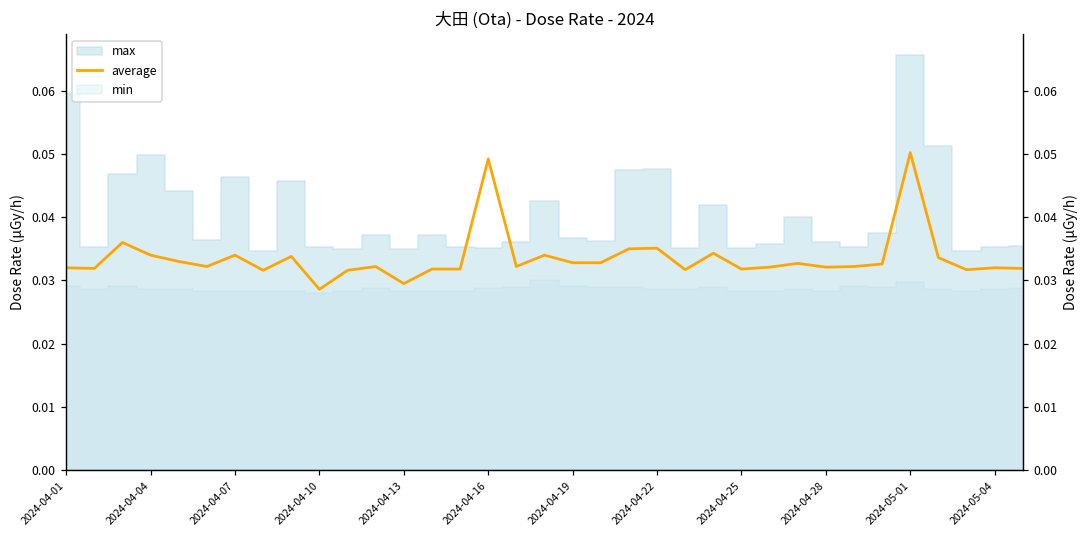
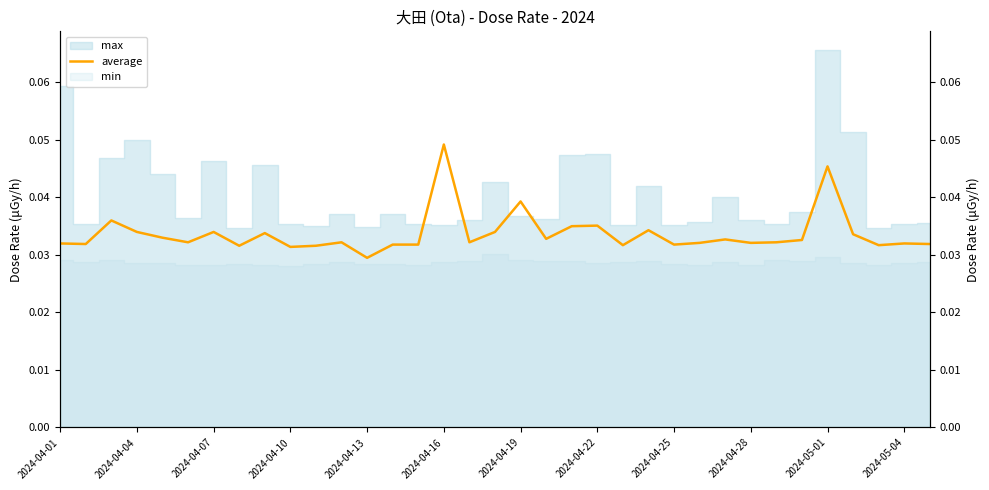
  {
    "average": {
      "2024-04-01": 0.032,
      "2024-04-04": 0.034,
      "2024-04-07": 0.034,
-     "2024-04-10": 0.029,
+     "2024-04-10": 0.031,
      "2024-04-13": 0.030,
      "2024-04-16": 0.049,
-     "2024-04-19": 0.033,
+     "2024-04-19": 0.039,
      "2024-04-22": 0.035,
      "2024-04-25": 0.032,
      "2024-04-28": 0.032,
-     "2024-05-01": 0.050,
+     "2024-05-01": 0.045,
      "2024-05-04": 0.032
    }
  }
